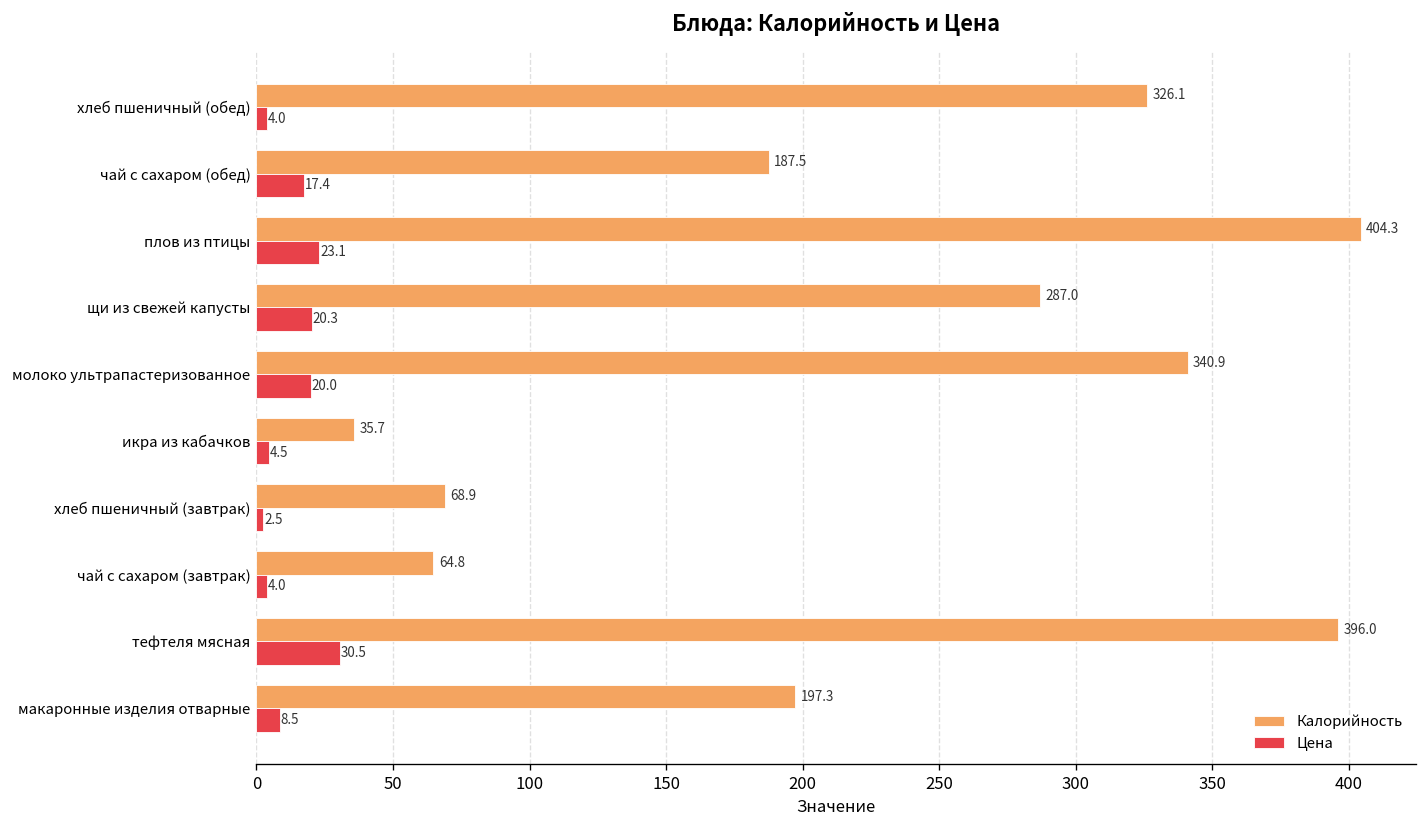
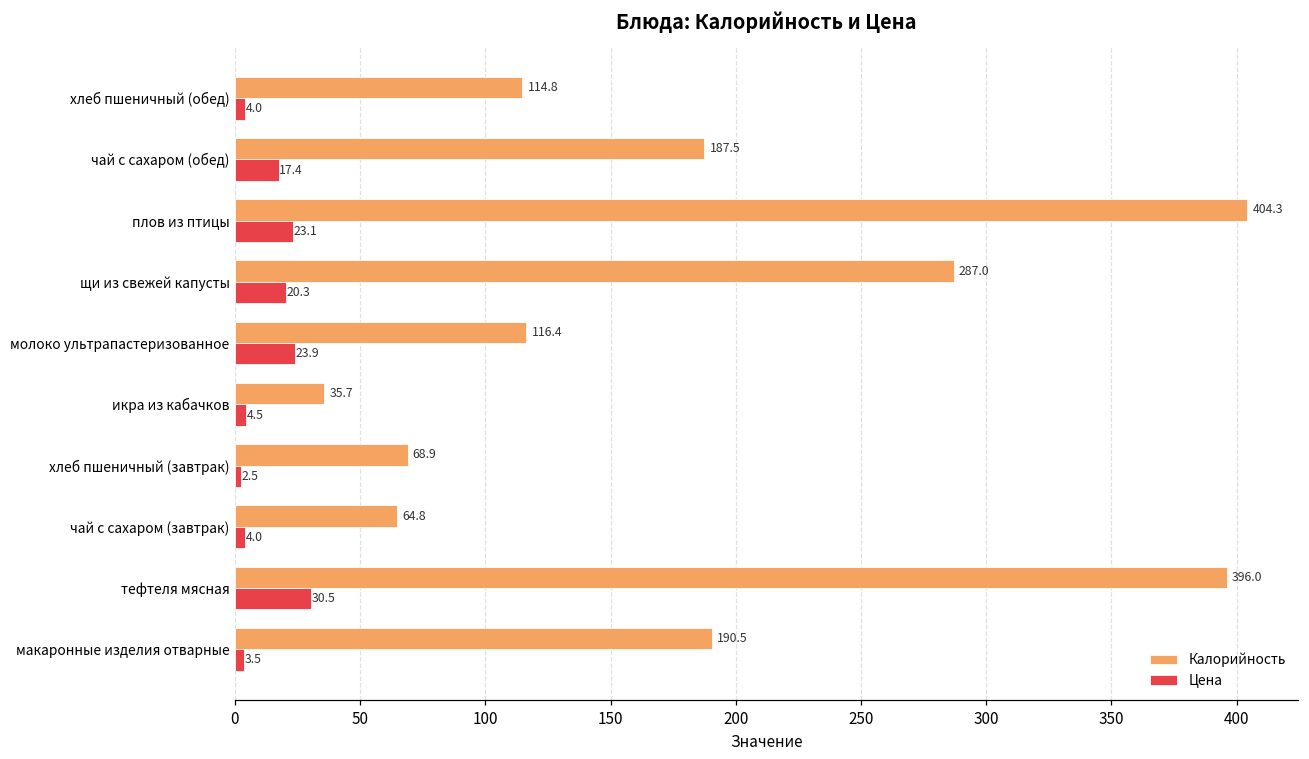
  {
    "Калорийность": {
-     "хлеб пшеничный (обед)": 326.1,
+     "хлеб пшеничный (обед)": 114.8,
      "чай с сахаром (обед)": 187.5,
      "плов из птицы": 404.3,
      "щи из свежей капусты": 287.0,
-     "молоко ультрапастеризованное": 340.9,
+     "молоко ультрапастеризованное": 116.4,
      "икра из кабачков": 35.7,
      "хлеб пшеничный (завтрак)": 68.9,
      "чай с сахаром (завтрак)": 64.8,
      "тефтеля мясная": 396.0,
-     "макаронные изделия отварные": 197.3
+     "макаронные изделия отварные": 190.5
    },
    "Цена": {
      "хлеб пшеничный (обед)": 4.0,
      "чай с сахаром (обед)": 17.4,
      "плов из птицы": 23.1,
      "щи из свежей капусты": 20.3,
-     "молоко ультрапастеризованное": 20.0,
+     "молоко ультрапастеризованное": 23.9,
      "икра из кабачков": 4.5,
      "хлеб пшеничный (завтрак)": 2.5,
      "чай с сахаром (завтрак)": 4.0,
      "тефтеля мясная": 30.5,
-     "макаронные изделия отварные": 8.5
+     "макаронные изделия отварные": 3.5
    }
  }
